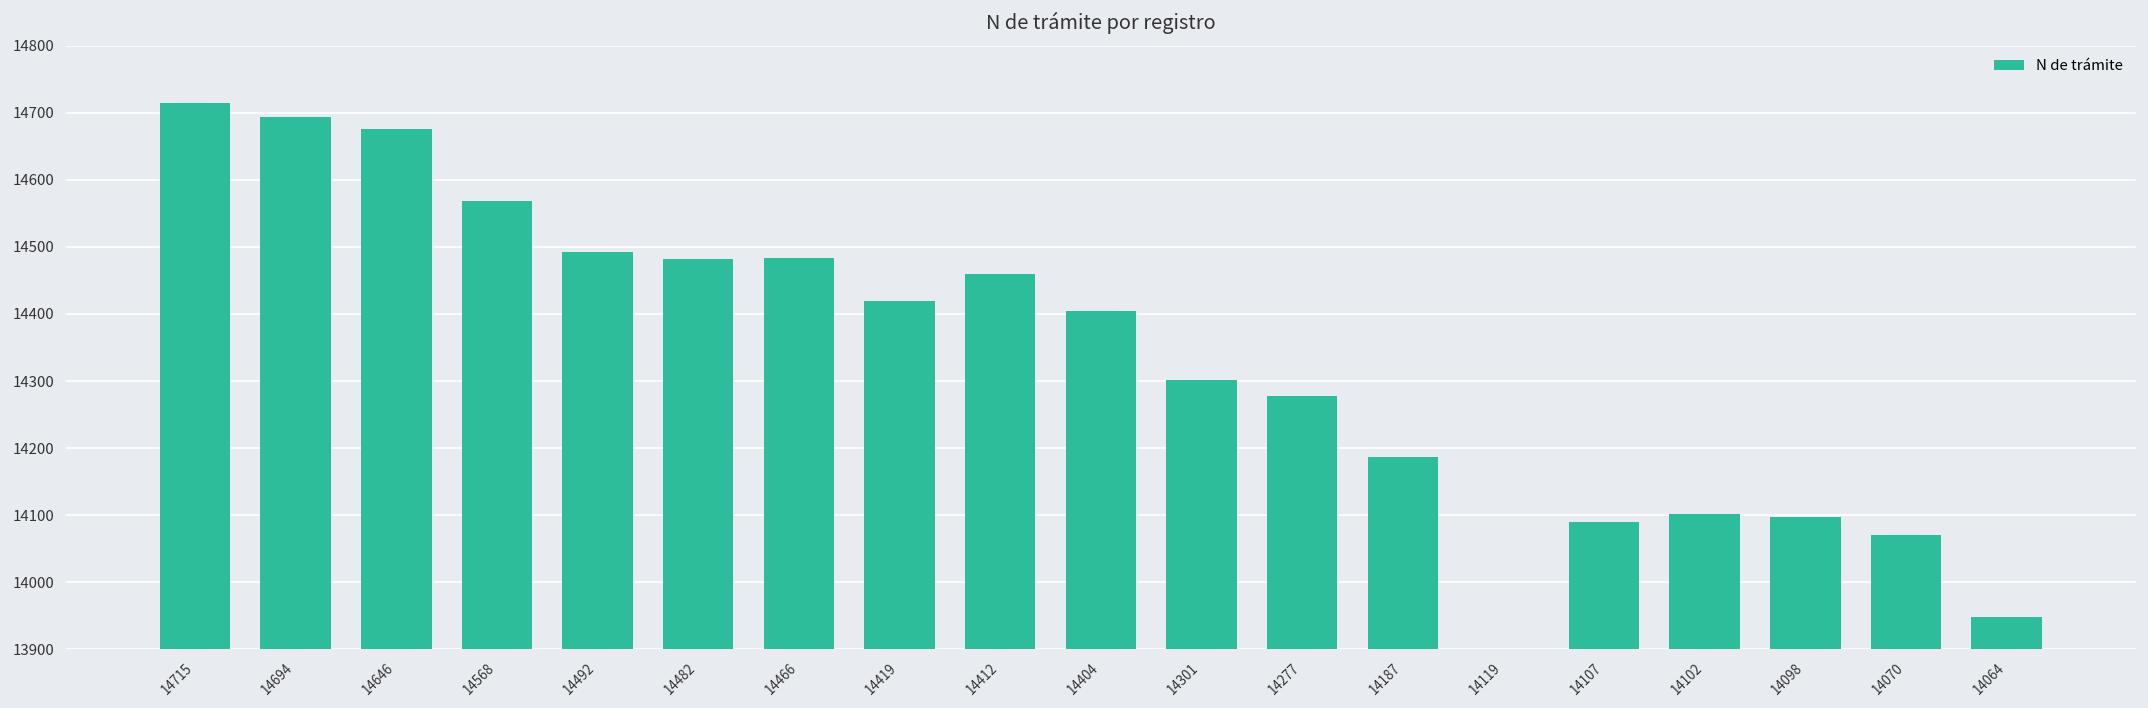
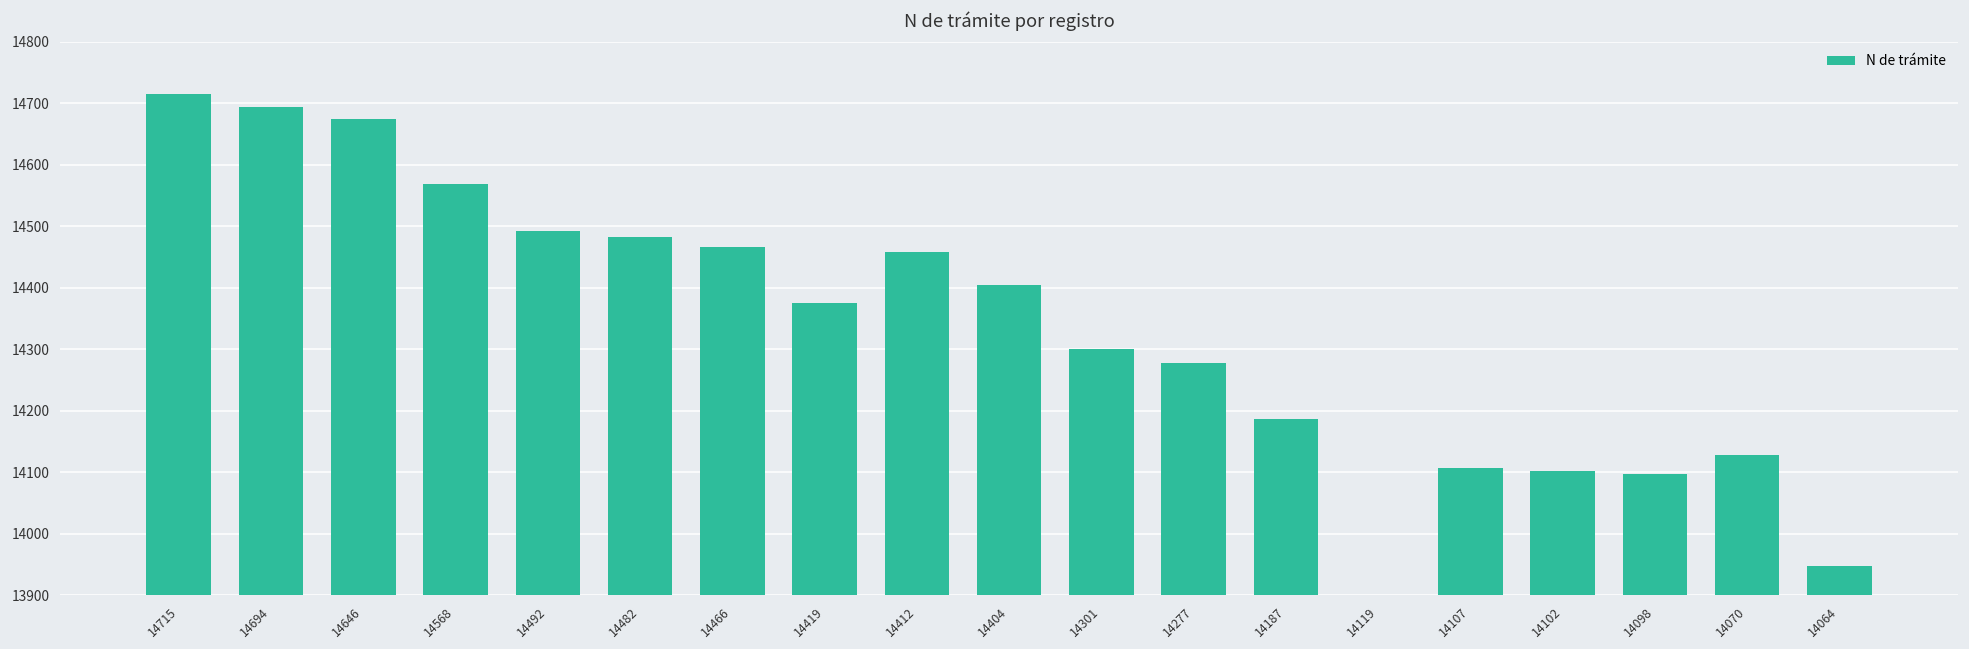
  {
    "14715": 14720,
    "14694": 14690,
    "14646": 14680,
    "14568": 14570,
    "14492": 14490,
    "14482": 14480,
-   "14466": 14480,
-   "14419": 14420,
+   "14466": 14470,
+   "14419": 14380,
    "14412": 14460,
    "14404": 14400,
    "14301": 14300,
    "14277": 14280,
    "14187": 14190,
-   "14107": 14090,
+   "14107": 14110,
    "14102": 14100,
    "14098": 14100,
-   "14070": 14070,
+   "14070": 14130,
    "14064": 13950
  }
